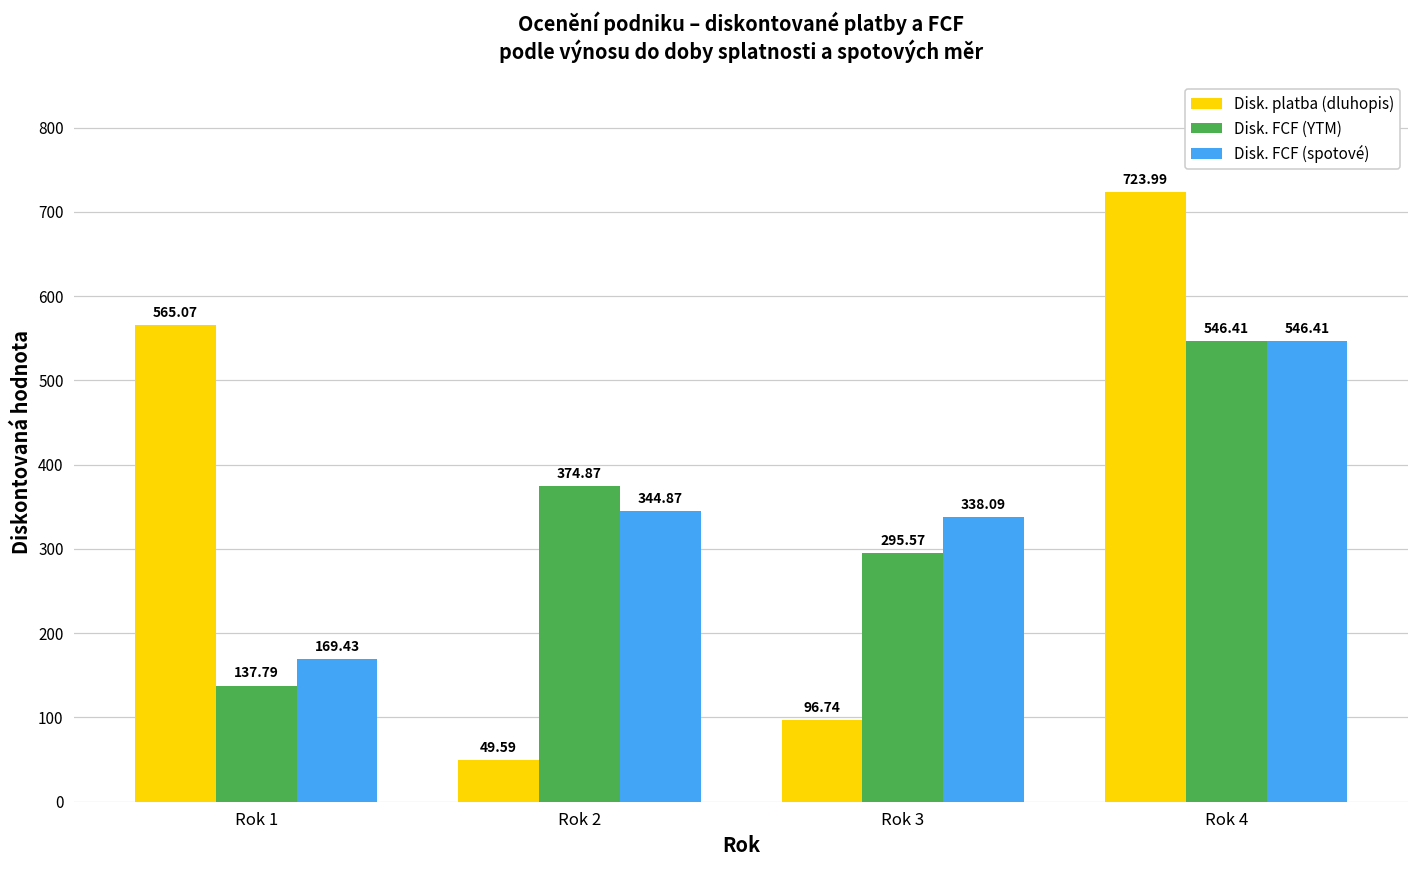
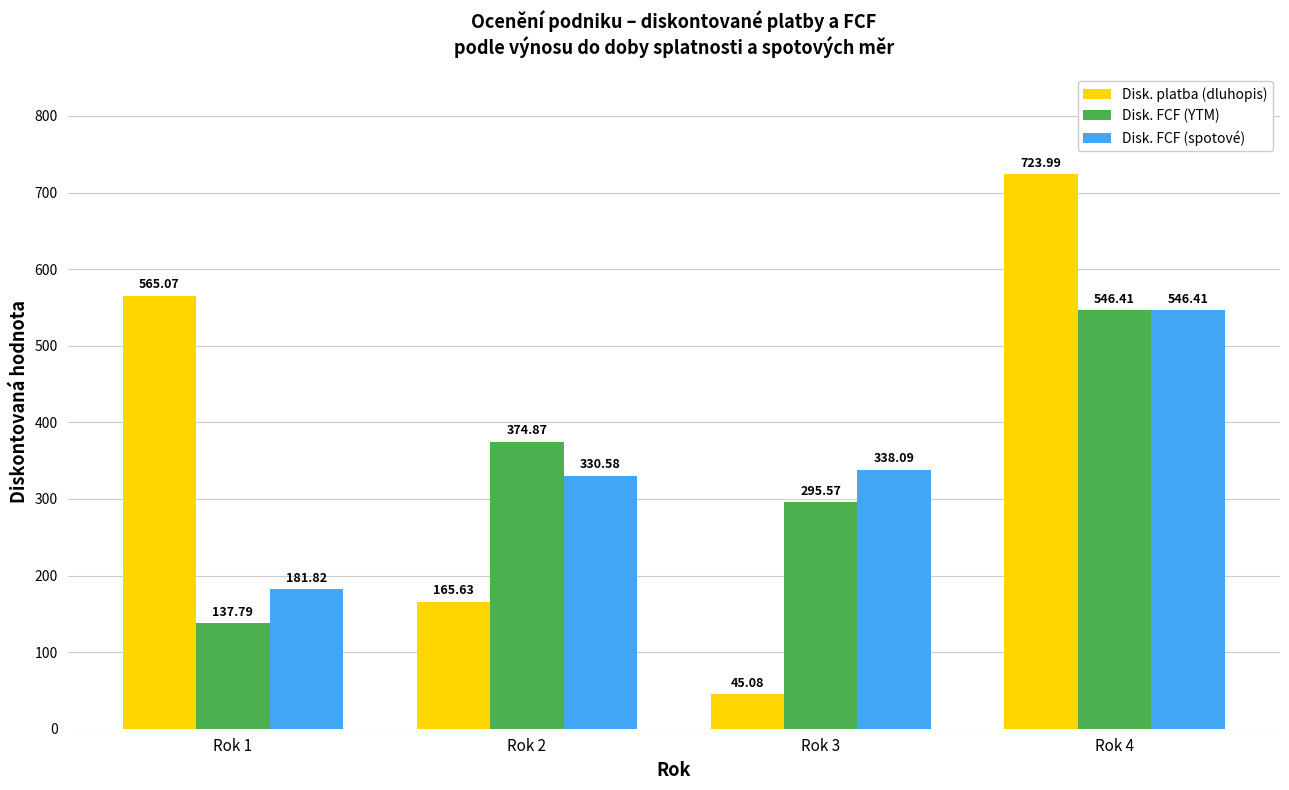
  {
    "Disk. platba (dluhopis)": {
      "Rok 1": 565.07,
-     "Rok 2": 49.59,
-     "Rok 3": 96.74,
+     "Rok 2": 165.63,
+     "Rok 3": 45.08,
      "Rok 4": 723.99
    },
    "Disk. FCF (YTM)": {
      "Rok 1": 137.79,
      "Rok 2": 374.87,
      "Rok 3": 295.57,
      "Rok 4": 546.41
    },
    "Disk. FCF (spotové)": {
-     "Rok 1": 169.43,
-     "Rok 2": 344.87,
+     "Rok 1": 181.82,
+     "Rok 2": 330.58,
      "Rok 3": 338.09,
      "Rok 4": 546.41
    }
  }
